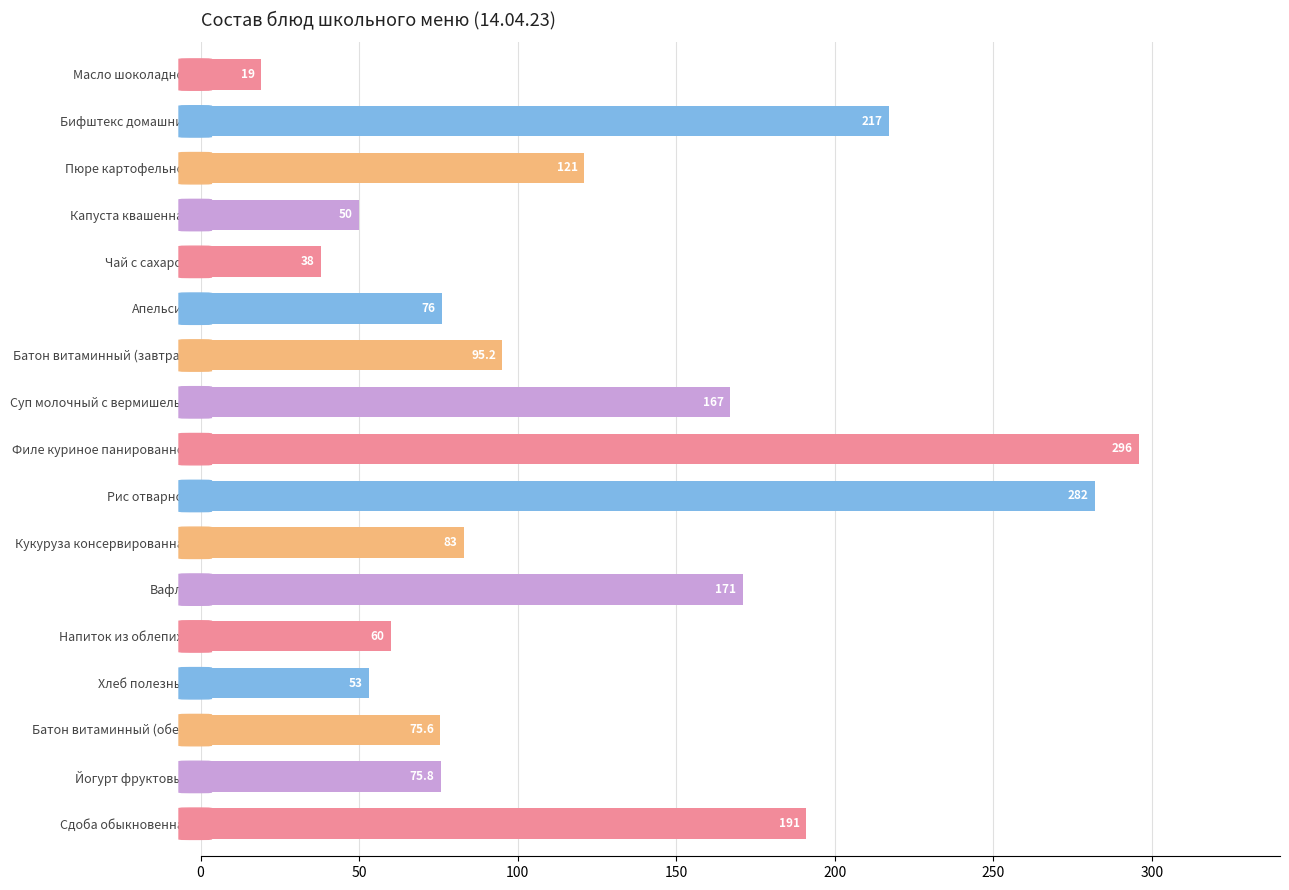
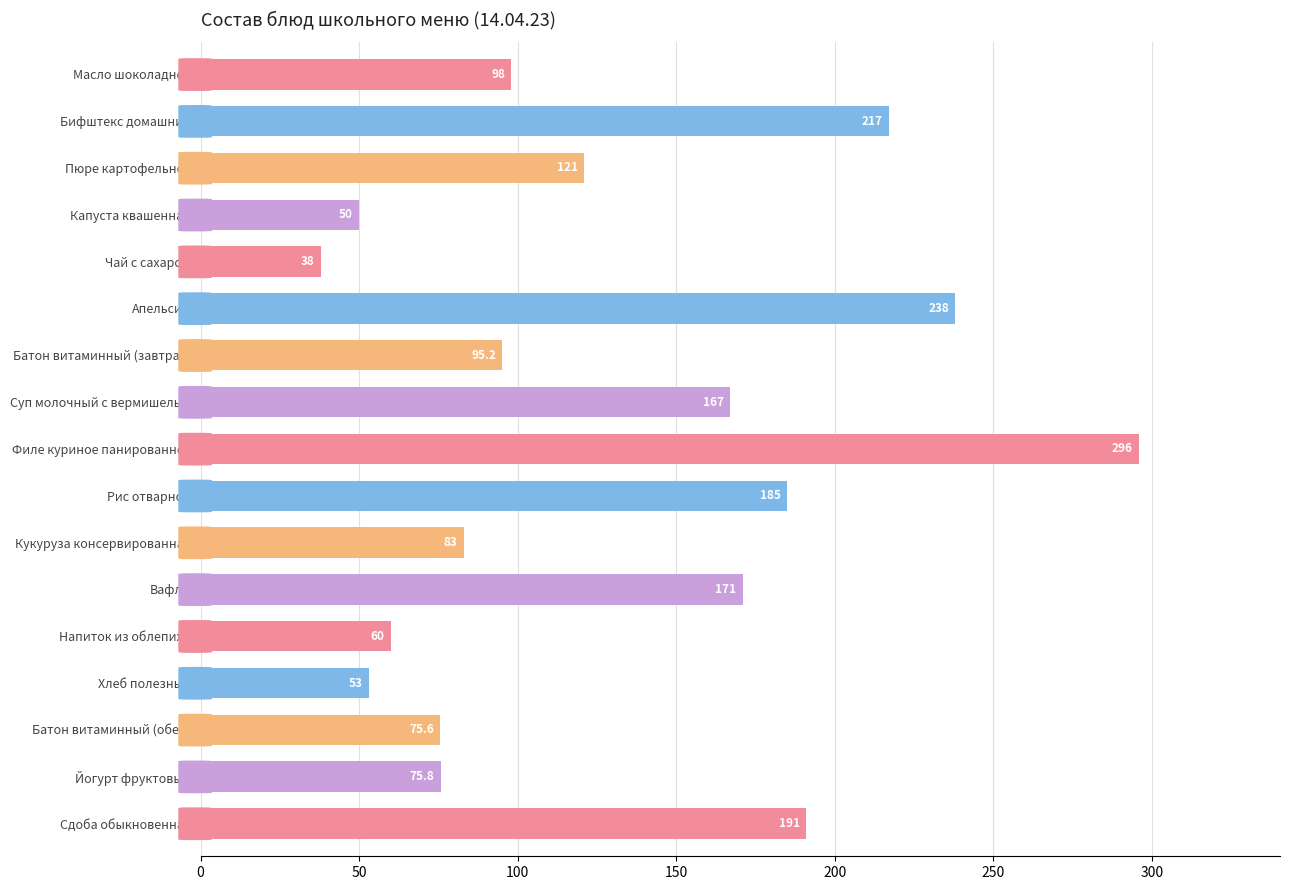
  {
-   "Масло шоколадное": 19,
+   "Масло шоколадное": 98,
    "Бифштекс домашний": 217,
    "Пюре картофельное": 121,
    "Капуста квашенная": 50,
    "Чай с сахаром": 38,
-   "Апельсин": 76,
+   "Апельсин": 238,
    "Батон витаминный (завтрак)": 95.2,
    "Суп молочный с вермишелью": 167,
    "Филе куриное панированное": 296,
-   "Рис отварной": 282,
+   "Рис отварной": 185,
    "Кукуруза консервированная": 83,
    "Вафли": 171,
    "Напиток из облепихи": 60,
    "Хлеб полезный": 53,
    "Батон витаминный (обед)": 75.6,
    "Йогурт фруктовый": 75.8,
    "Сдоба обыкновенная": 191
  }
